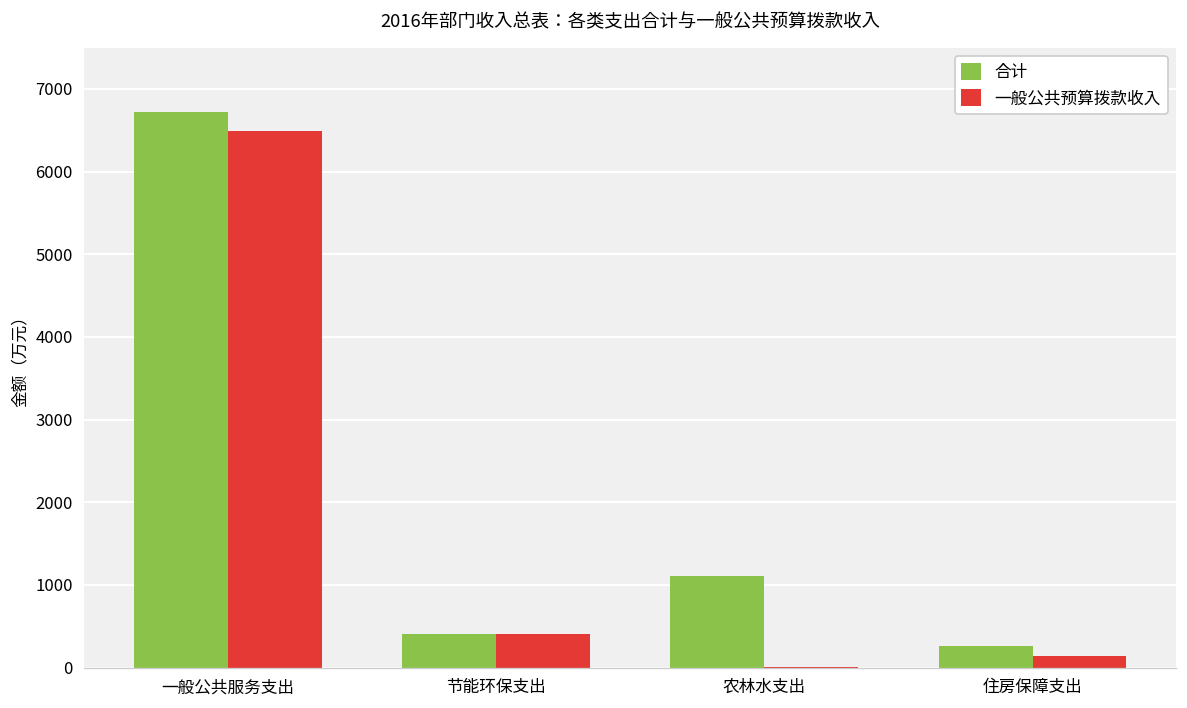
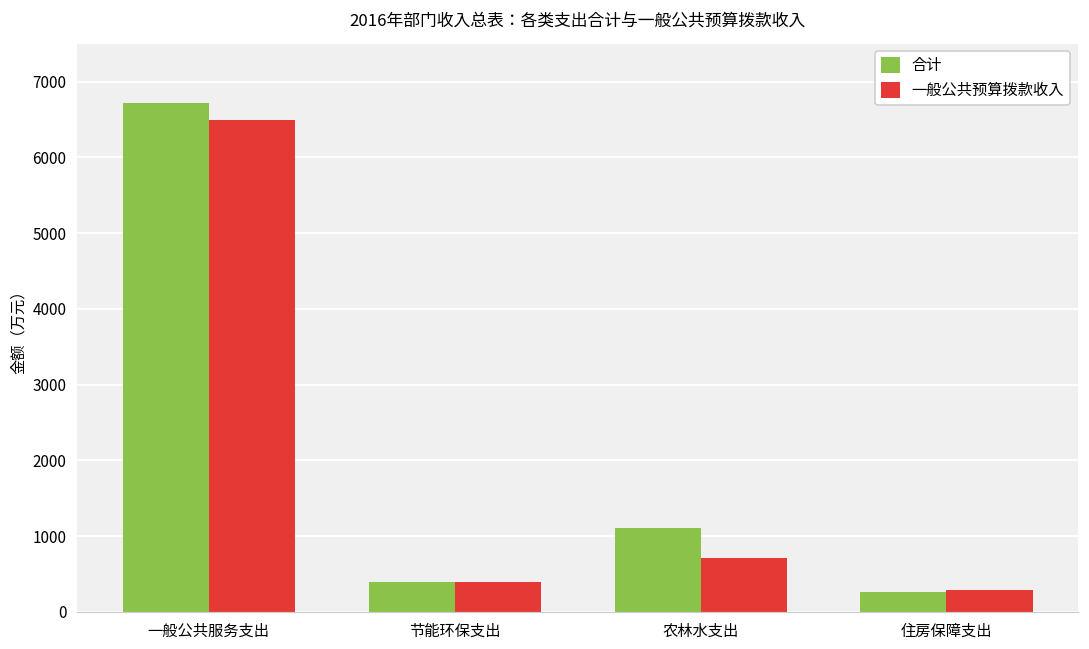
  {
    "合计": {
      "一般公共服务支出": 6700,
      "节能环保支出": 400,
      "农林水支出": 1100,
      "住房保障支出": 300
    },
    "一般公共预算拨款收入": {
      "一般公共服务支出": 6500,
      "节能环保支出": 400,
-     "农林水支出": 0,
-     "住房保障支出": 100
+     "农林水支出": 700,
+     "住房保障支出": 300
    }
  }
